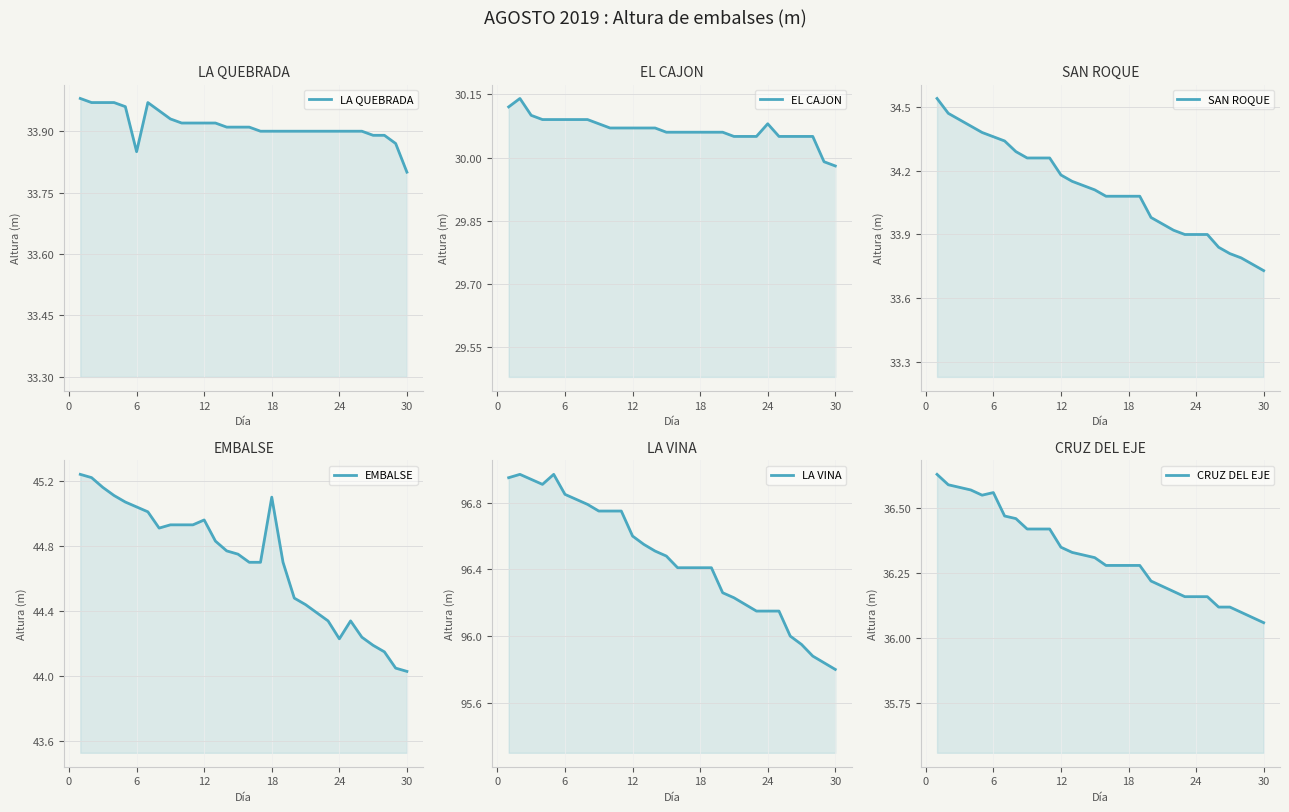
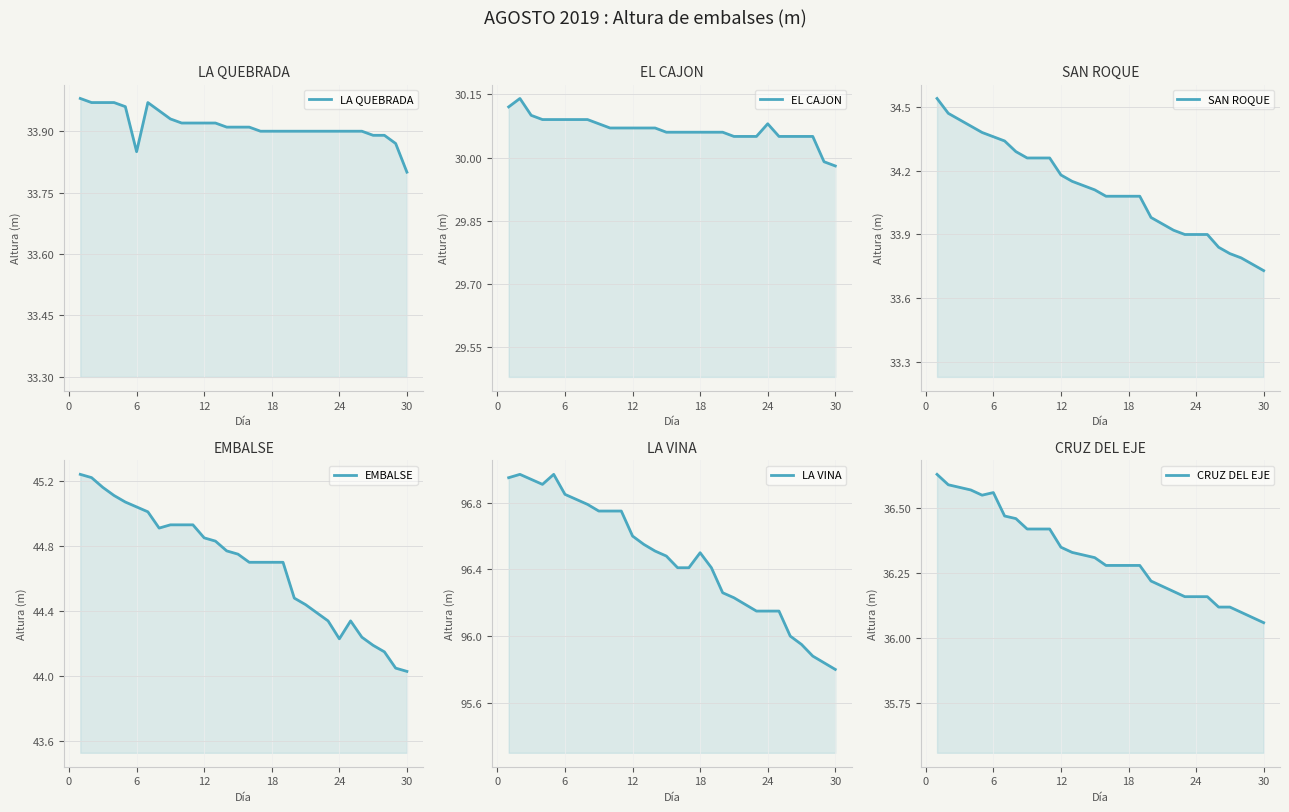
  {
    "LA QUEBRADA": {
      "6": 33.85,
      "12": 33.92,
      "18": 33.90,
      "24": 33.90,
      "30": 33.80
    },
    "EL CAJON": {
      "6": 30.09,
      "12": 30.07,
      "18": 30.06,
      "24": 30.08,
      "30": 29.98
    },
    "SAN ROQUE": {
      "6": 34.36,
      "12": 34.18,
      "18": 34.08,
      "24": 33.90,
      "30": 33.73
    },
    "EMBALSE": {
      "6": 45.04,
-     "12": 44.96,
-     "18": 45.1,
+     "12": 44.85,
+     "18": 44.7,
      "24": 44.23,
      "30": 44.03
    },
    "LA VINA": {
      "6": 96.85,
      "12": 96.60,
-     "18": 96.41,
+     "18": 96.50,
      "24": 96.15,
      "30": 95.80
    },
    "CRUZ DEL EJE": {
      "6": 36.56,
      "12": 36.35,
      "18": 36.28,
      "24": 36.16,
      "30": 36.06
    }
  }
